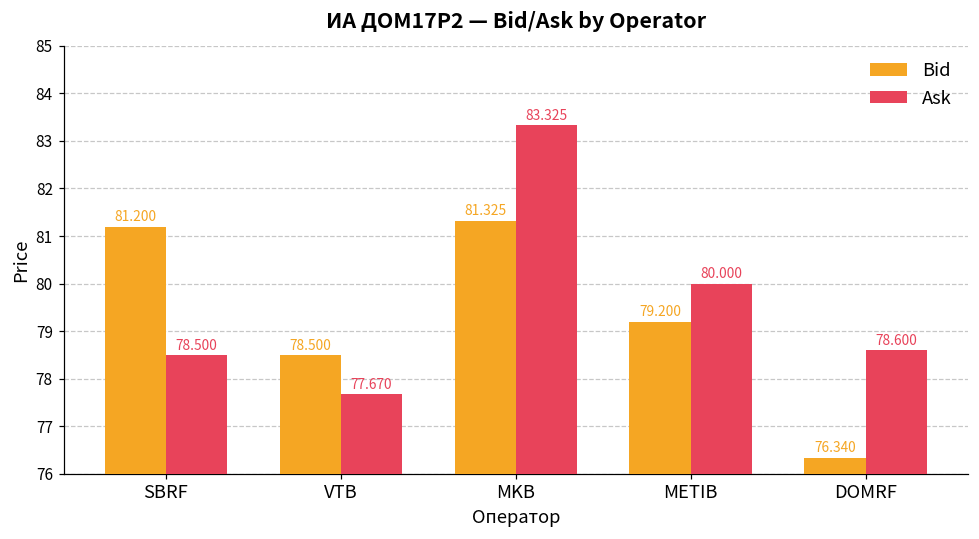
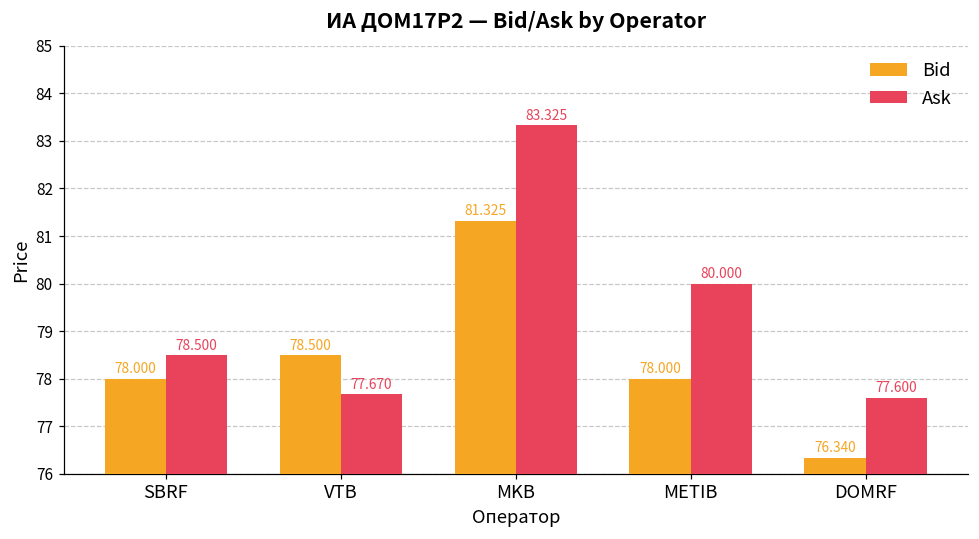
  {
    "Bid": {
-     "SBRF": 81.200,
+     "SBRF": 78.000,
      "VTB": 78.500,
      "MKB": 81.325,
-     "METIB": 79.200,
+     "METIB": 78.000,
      "DOMRF": 76.340
    },
    "Ask": {
      "SBRF": 78.500,
      "VTB": 77.670,
      "MKB": 83.325,
      "METIB": 80.000,
-     "DOMRF": 78.600
+     "DOMRF": 77.600
    }
  }
